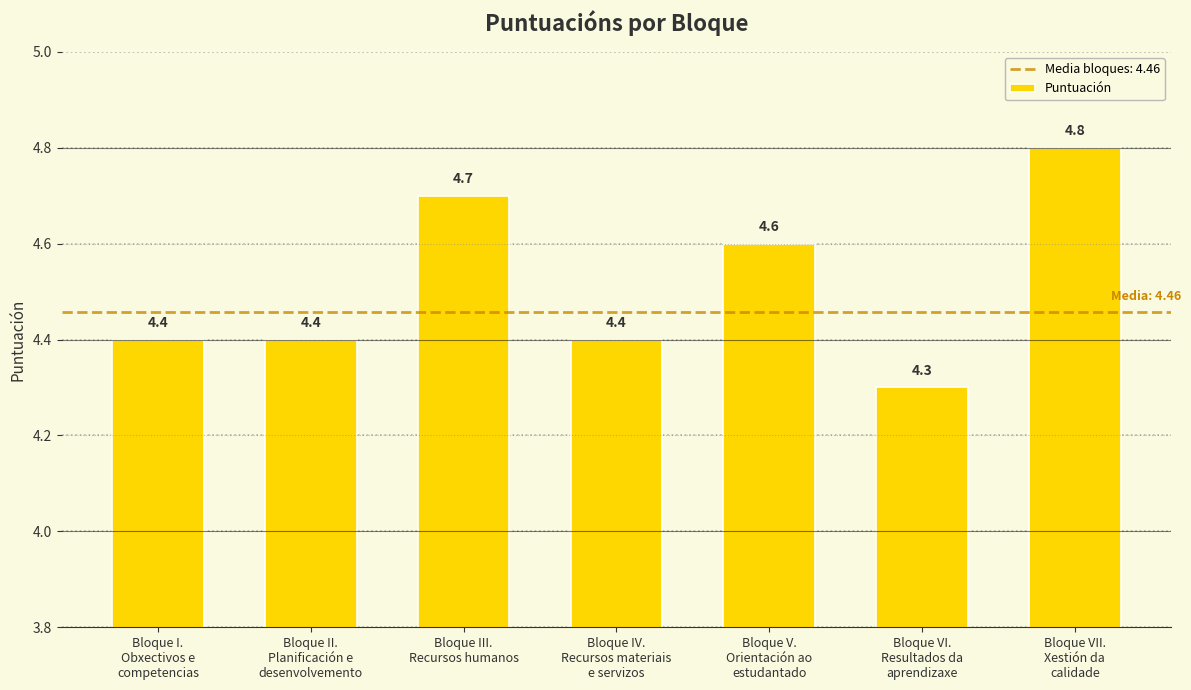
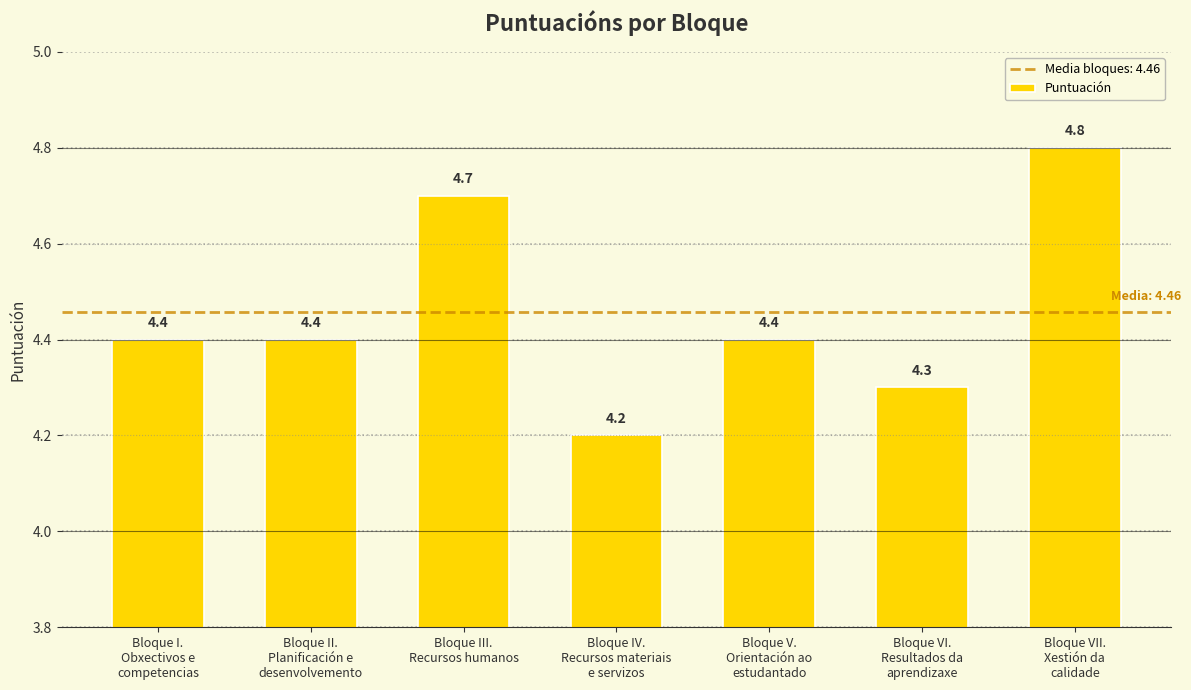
  {
    "Bloque I. Obxectivos e competencias": 4.4,
    "Bloque II. Planificación e desenvolvemento": 4.4,
    "Bloque III. Recursos humanos": 4.7,
-   "Bloque IV. Recursos materiais e servizos": 4.4,
-   "Bloque V. Orientación ao estudantado": 4.6,
+   "Bloque IV. Recursos materiais e servizos": 4.2,
+   "Bloque V. Orientación ao estudantado": 4.4,
    "Bloque VI. Resultados da aprendizaxe": 4.3,
    "Bloque VII. Xestión da calidade": 4.8
  }
